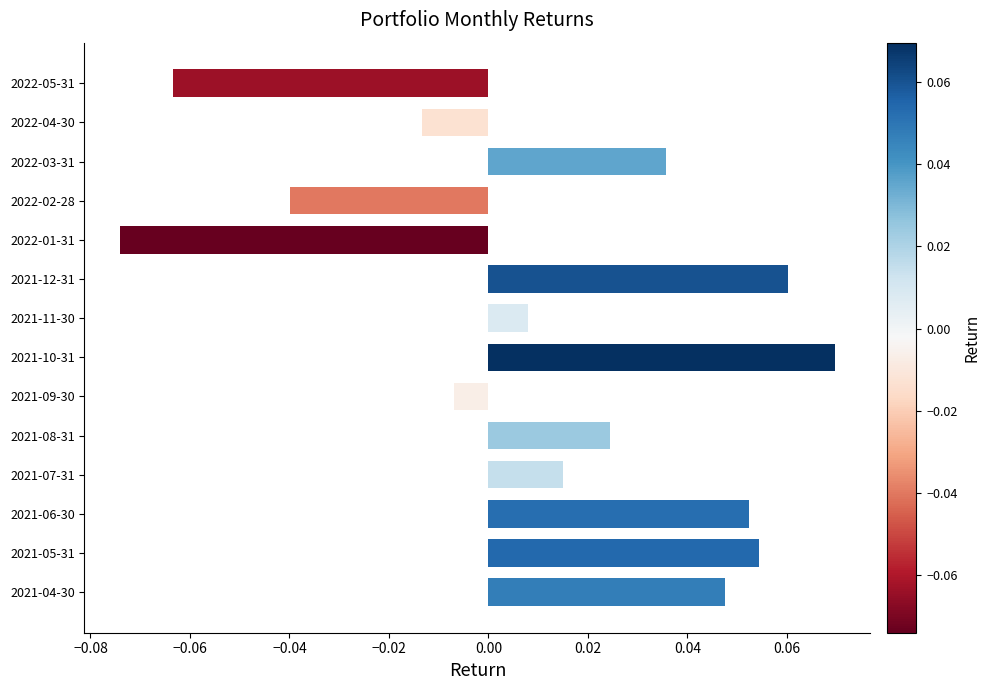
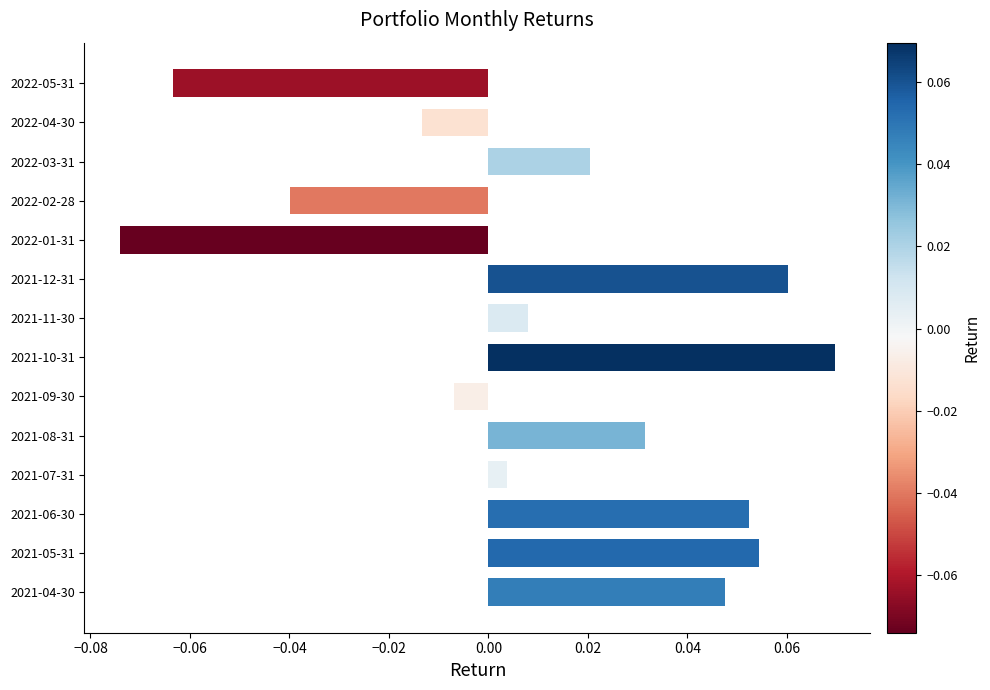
  {
    "2022-05-31": -0.063,
    "2022-04-30": -0.013,
-   "2022-03-31": 0.036,
+   "2022-03-31": 0.020,
    "2022-02-28": -0.040,
    "2022-01-31": -0.074,
    "2021-12-31": 0.060,
    "2021-11-30": 0.008,
    "2021-10-31": 0.070,
    "2021-09-30": -0.007,
-   "2021-08-31": 0.024,
-   "2021-07-31": 0.015,
+   "2021-08-31": 0.031,
+   "2021-07-31": 0.004,
    "2021-06-30": 0.052,
    "2021-05-31": 0.054,
    "2021-04-30": 0.048
  }
